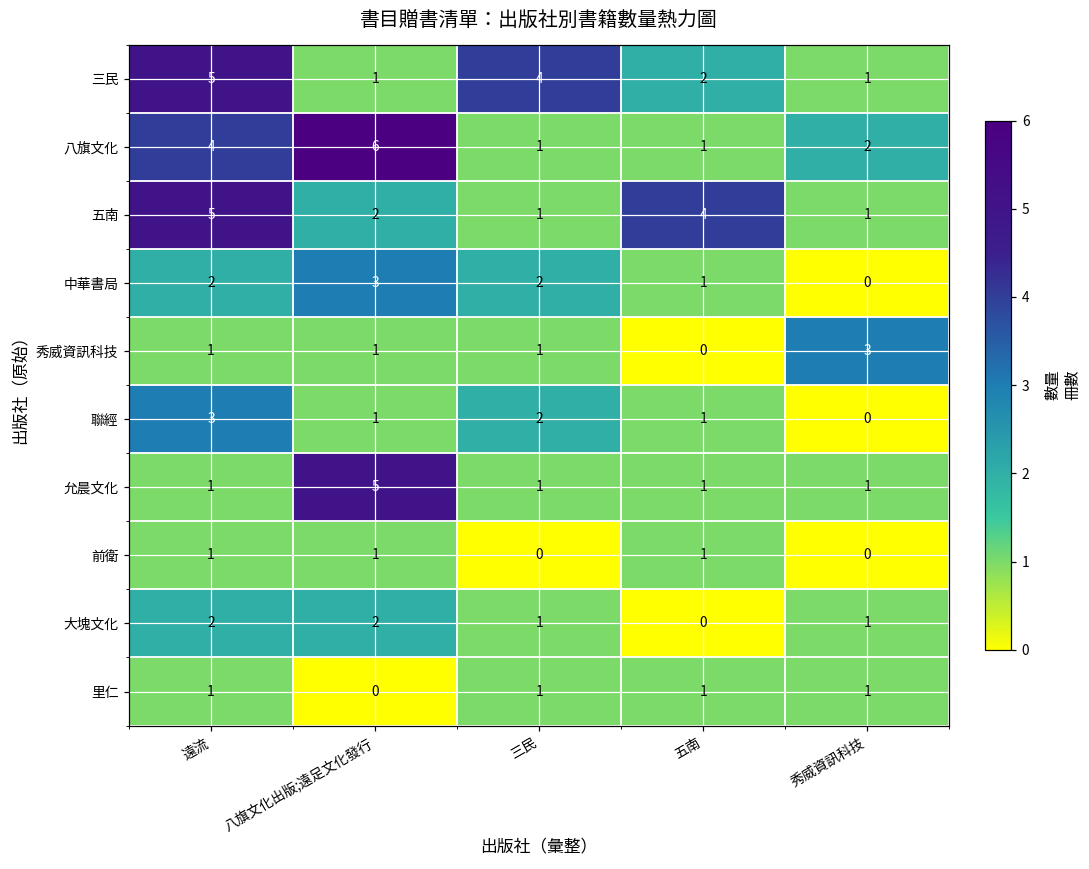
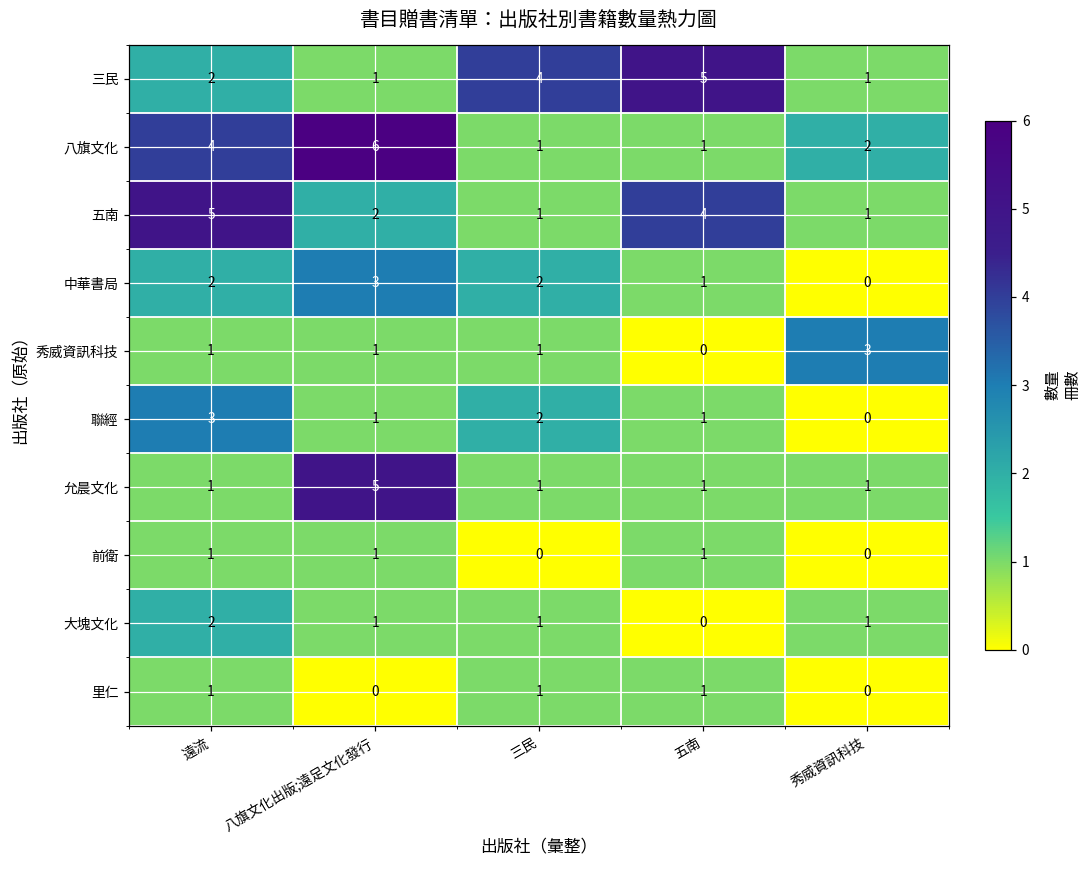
  {
    "三民": {
-     "遠流": 5,
+     "遠流": 2,
      "八旗文化出版;遠足文化發行": 1,
      "三民": 4,
-     "五南": 2,
+     "五南": 5,
      "秀威資訊科技": 1
    },
    "八旗文化": {
      "遠流": 4,
      "八旗文化出版;遠足文化發行": 6,
      "三民": 1,
      "五南": 1,
      "秀威資訊科技": 2
    },
    "五南": {
      "遠流": 5,
      "八旗文化出版;遠足文化發行": 2,
      "三民": 1,
      "五南": 4,
      "秀威資訊科技": 1
    },
    "中華書局": {
      "遠流": 2,
      "八旗文化出版;遠足文化發行": 3,
      "三民": 2,
      "五南": 1,
      "秀威資訊科技": 0
    },
    "秀威資訊科技": {
      "遠流": 1,
      "八旗文化出版;遠足文化發行": 1,
      "三民": 1,
      "五南": 0,
      "秀威資訊科技": 3
    },
    "聯經": {
      "遠流": 3,
      "八旗文化出版;遠足文化發行": 1,
      "三民": 2,
      "五南": 1,
      "秀威資訊科技": 0
    },
    "允晨文化": {
      "遠流": 1,
      "八旗文化出版;遠足文化發行": 5,
      "三民": 1,
      "五南": 1,
      "秀威資訊科技": 1
    },
    "前衛": {
      "遠流": 1,
      "八旗文化出版;遠足文化發行": 1,
      "三民": 0,
      "五南": 1,
      "秀威資訊科技": 0
    },
    "大塊文化": {
      "遠流": 2,
-     "八旗文化出版;遠足文化發行": 2,
+     "八旗文化出版;遠足文化發行": 1,
      "三民": 1,
      "五南": 0,
      "秀威資訊科技": 1
    },
    "里仁": {
      "遠流": 1,
      "八旗文化出版;遠足文化發行": 0,
      "三民": 1,
      "五南": 1,
-     "秀威資訊科技": 1
+     "秀威資訊科技": 0
    }
  }
